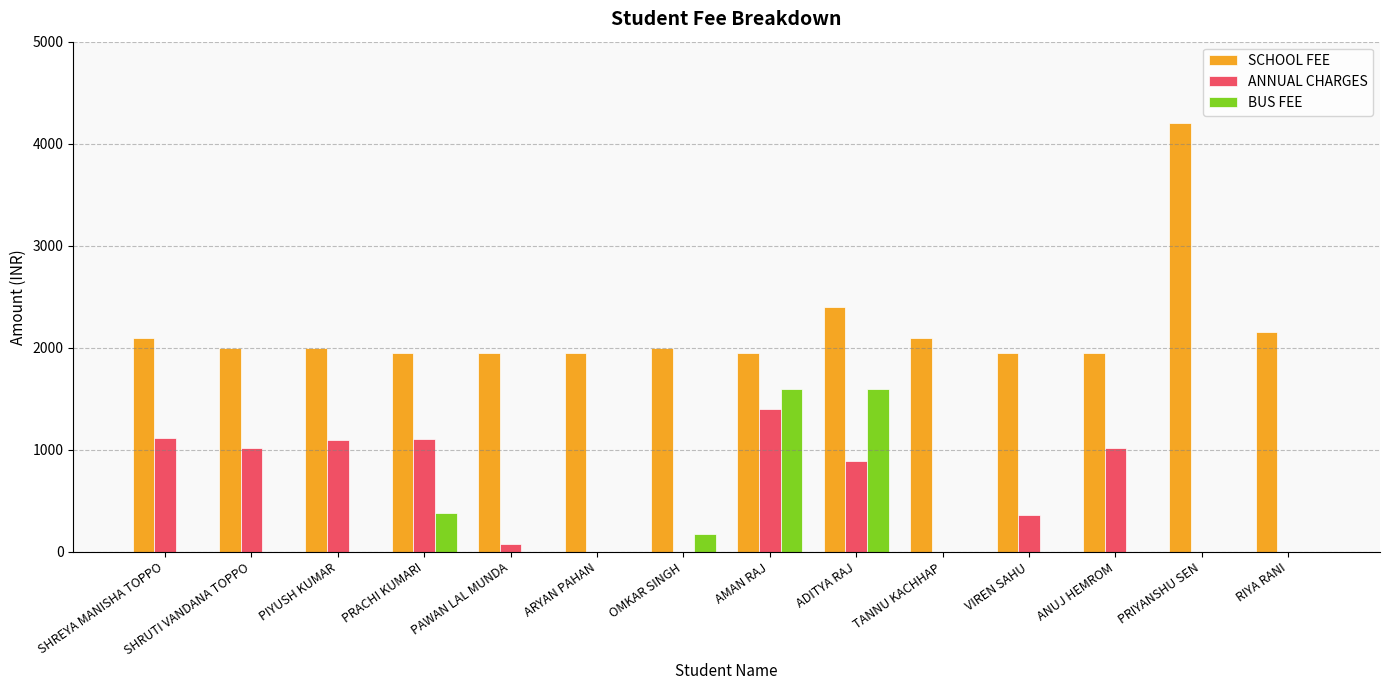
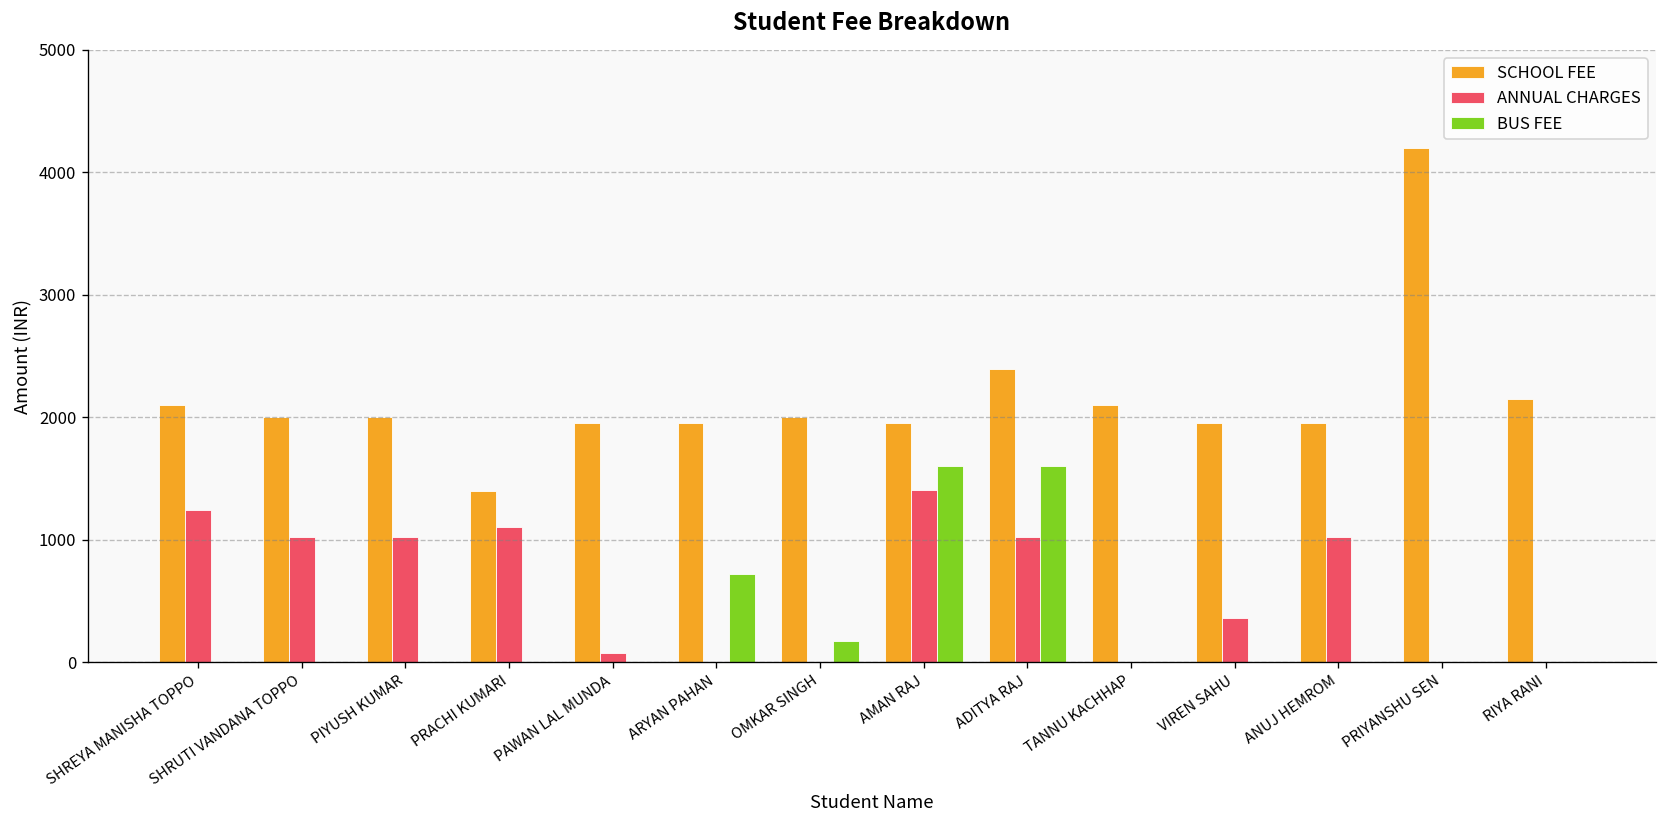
  {
    "SCHOOL FEE": {
      "SHREYA MANISHA TOPPO": 2100,
      "SHRUTI VANDANA TOPPO": 2000,
      "PIYUSH KUMAR": 2000,
-     "PRACHI KUMARI": 1950,
+     "PRACHI KUMARI": 1400,
      "PAWAN LAL MUNDA": 1950,
      "ARYAN PAHAN": 1950,
      "OMKAR SINGH": 2000,
      "AMAN RAJ": 1950,
      "ADITYA RAJ": 2400,
      "TANNU KACHHAP": 2100,
      "VIREN SAHU": 1950,
      "ANUJ HEMROM": 1950,
      "PRIYANSHU SEN": 4200,
      "RIYA RANI": 2150
    },
    "ANNUAL CHARGES": {
-     "SHREYA MANISHA TOPPO": 1120,
+     "SHREYA MANISHA TOPPO": 1240,
      "SHRUTI VANDANA TOPPO": 1020,
-     "PIYUSH KUMAR": 1100,
+     "PIYUSH KUMAR": 1020,
      "PRACHI KUMARI": 1110,
      "PAWAN LAL MUNDA": 80,
      "ARYAN PAHAN": 0,
      "OMKAR SINGH": 0,
      "AMAN RAJ": 1400,
-     "ADITYA RAJ": 890,
+     "ADITYA RAJ": 1020,
      "TANNU KACHHAP": 0,
      "VIREN SAHU": 360,
      "ANUJ HEMROM": 1020,
      "PRIYANSHU SEN": 0,
      "RIYA RANI": 0
    },
    "BUS FEE": {
      "SHREYA MANISHA TOPPO": 0,
      "SHRUTI VANDANA TOPPO": 0,
      "PIYUSH KUMAR": 0,
-     "PRACHI KUMARI": 380,
+     "PRACHI KUMARI": 0,
      "PAWAN LAL MUNDA": 0,
-     "ARYAN PAHAN": 0,
+     "ARYAN PAHAN": 720,
      "OMKAR SINGH": 180,
      "AMAN RAJ": 1600,
      "ADITYA RAJ": 1600,
      "TANNU KACHHAP": 0,
      "VIREN SAHU": 0,
      "ANUJ HEMROM": 0,
      "PRIYANSHU SEN": 0,
      "RIYA RANI": 0
    }
  }
